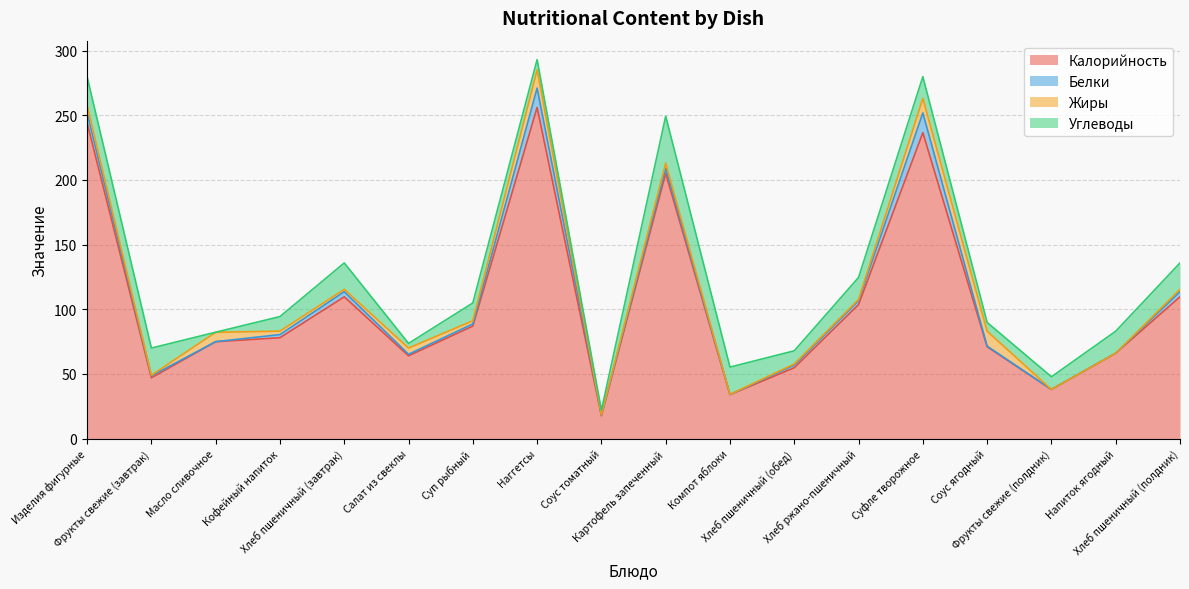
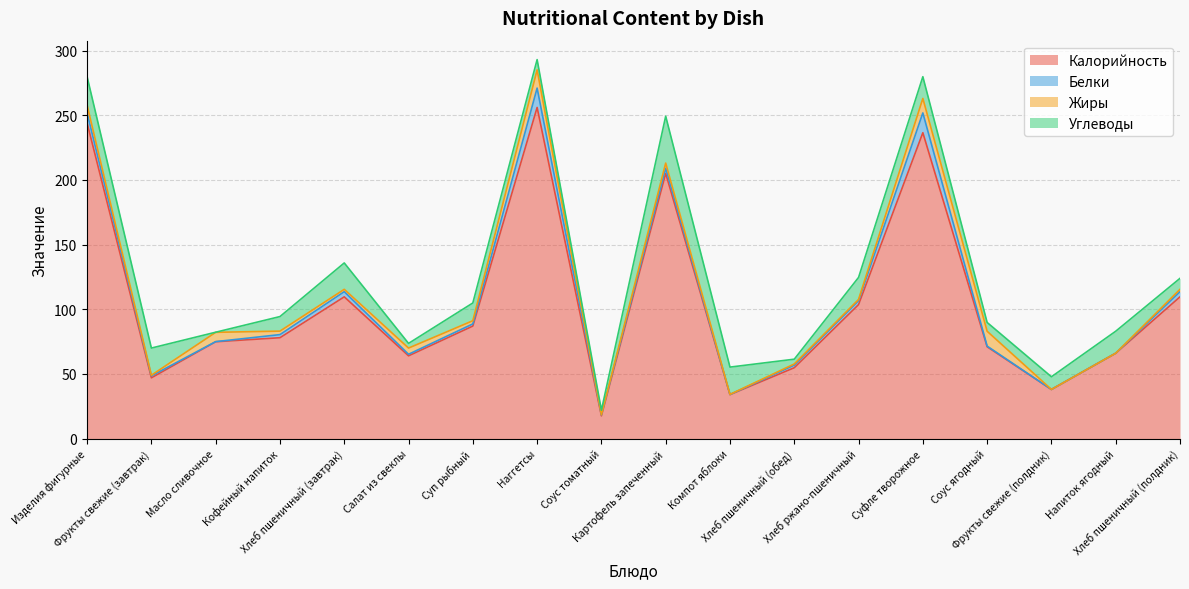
  {
    "Калорийность": {
      "Изделия фигурные": 244,
      "Кофейный напиток": 78,
      "Хлеб пшеничный (завтрак)": 110,
      "Наггетсы": 256,
      "Картофель запеченный": 205,
      "Хлеб пшеничный (обед)": 55,
      "Хлеб ржано-пшеничный": 104,
      "Суфле творожное": 236,
      "Хлеб пшеничный (полдник)": 110
    },
    "Белки": {
      "Изделия фигурные": 8,
      "Кофейный напиток": 2,
      "Наггетсы": 15,
      "Картофель запеченный": 4,
      "Суфле творожное": 15
    },
    "Жиры": {
      "Изделия фигурные": 6,
      "Кофейный напиток": 3,
      "Салат из свеклы": 5,
      "Суп рыбный": 2,
      "Наггетсы": 14,
      "Картофель запеченный": 4,
      "Суфле творожное": 11,
      "Соус ягодный": 12
    },
    "Углеводы": {
      "Изделия фигурные": 22,
      "Фрукты свежие (завтрак)": 21,
      "Кофейный напиток": 11,
      "Хлеб пшеничный (завтрак)": 20,
      "Салат из свеклы": 4,
      "Суп рыбный": 14,
      "Наггетсы": 8,
      "Соус томатный": 4,
      "Картофель запеченный": 36,
      "Компот яблоки": 21,
-     "Хлеб пшеничный (обед)": 10,
+     "Хлеб пшеничный (обед)": 4,
      "Хлеб ржано-пшеничный": 17,
      "Суфле творожное": 17,
      "Соус ягодный": 7,
      "Фрукты свежие (полдник)": 10,
      "Напиток ягодный": 17,
-     "Хлеб пшеничный (полдник)": 20
+     "Хлеб пшеничный (полдник)": 9
    }
  }
